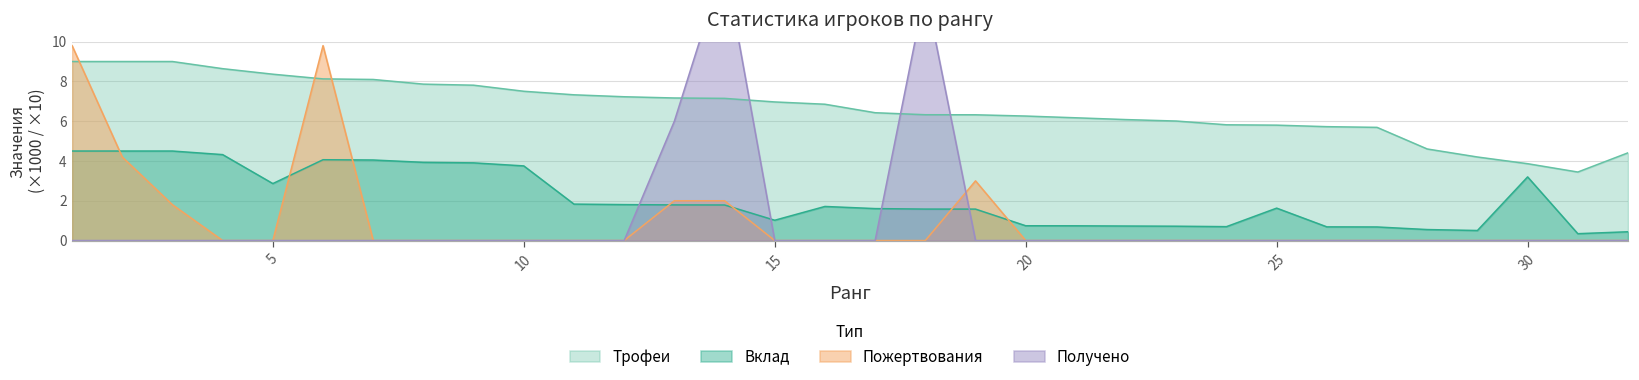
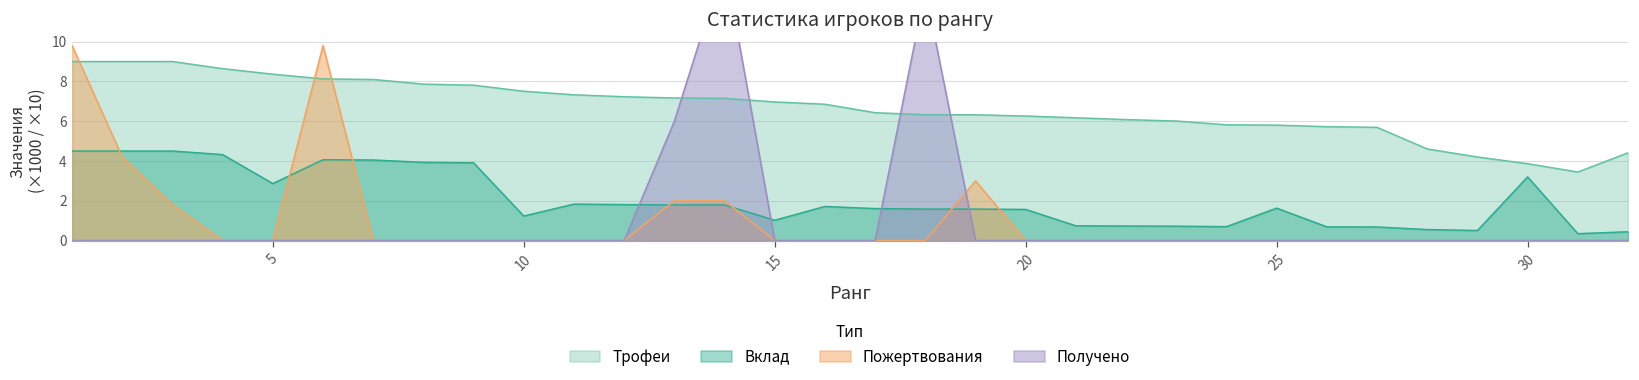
  {
    "Вклад": {
      "5": 2.9,
-     "10": 3.8,
+     "10": 1.2,
      "15": 1.0,
-     "20": 0.7,
+     "20": 1.6,
      "25": 1.6,
      "30": 3.2
    }
  }
